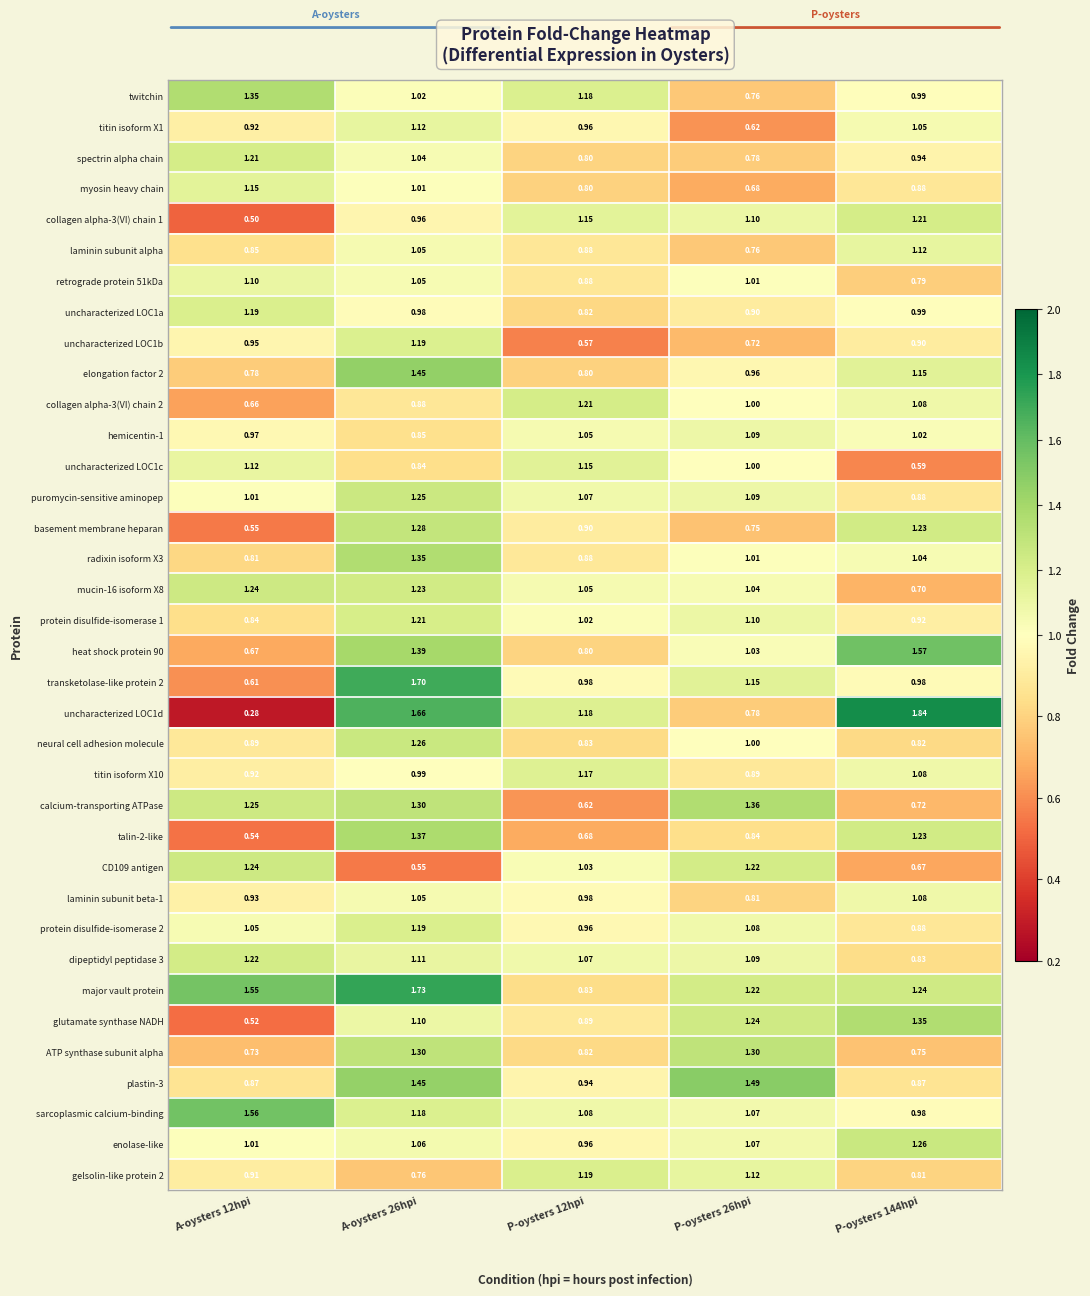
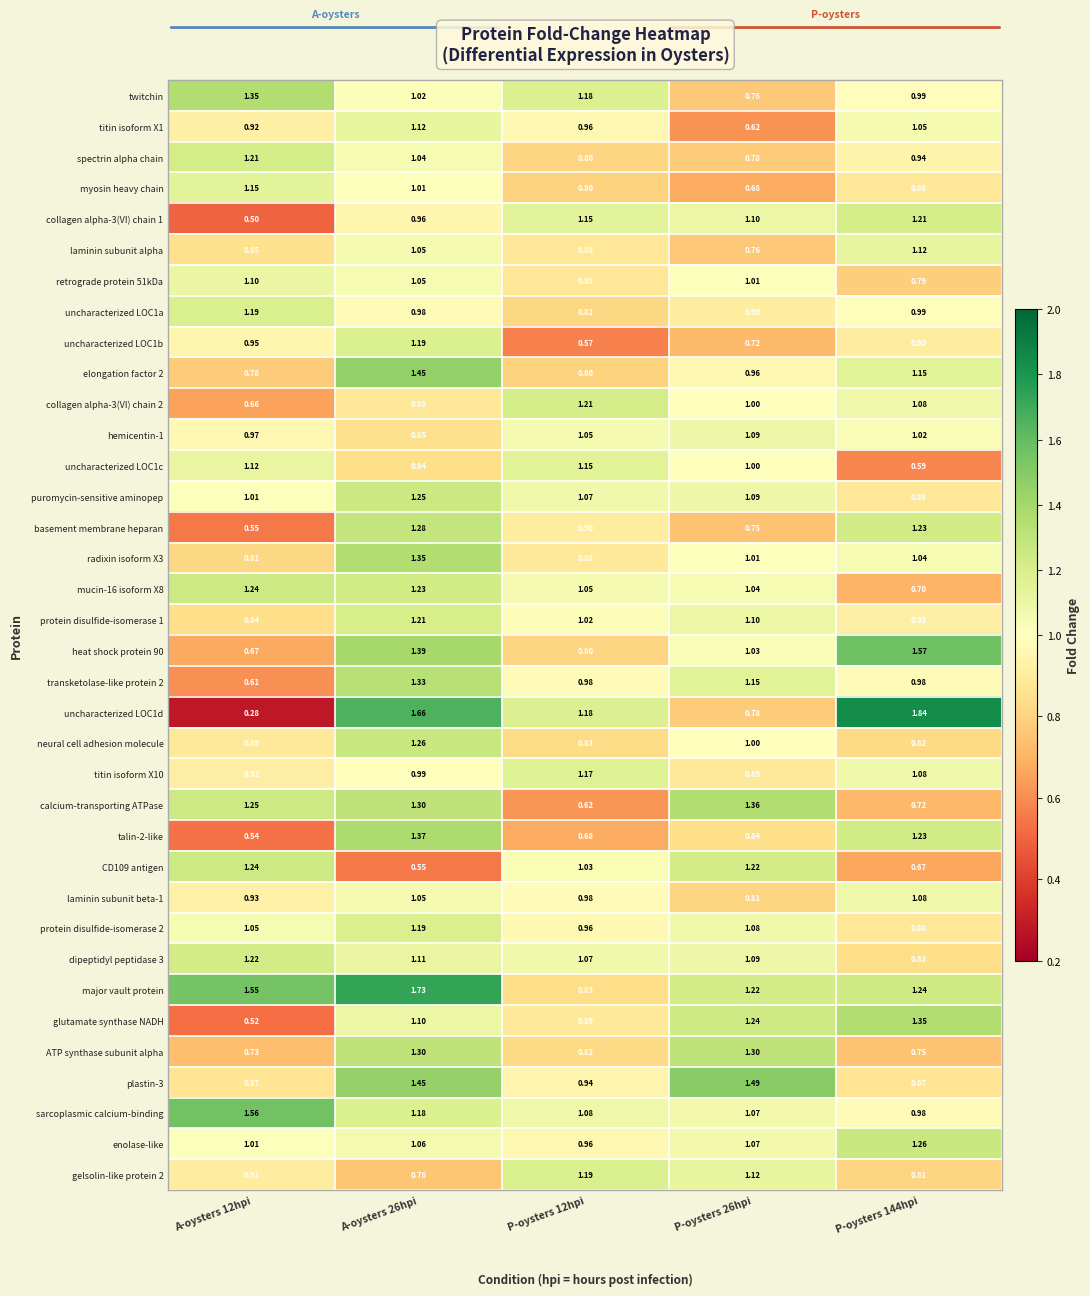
  {
    "twitchin": {
      "A-oysters 12hpi": 1.35,
      "A-oysters 26hpi": 1.02,
      "P-oysters 12hpi": 1.18,
      "P-oysters 26hpi": 0.76,
      "P-oysters 144hpi": 0.99
    },
    "titin isoform X1": {
      "A-oysters 12hpi": 0.92,
      "A-oysters 26hpi": 1.12,
      "P-oysters 12hpi": 0.96,
      "P-oysters 26hpi": 0.62,
      "P-oysters 144hpi": 1.05
    },
    "spectrin alpha chain": {
      "A-oysters 12hpi": 1.21,
      "A-oysters 26hpi": 1.04,
      "P-oysters 12hpi": 0.80,
      "P-oysters 26hpi": 0.78,
      "P-oysters 144hpi": 0.94
    },
    "myosin heavy chain": {
      "A-oysters 12hpi": 1.15,
      "A-oysters 26hpi": 1.01,
      "P-oysters 12hpi": 0.80,
      "P-oysters 26hpi": 0.68,
      "P-oysters 144hpi": 0.88
    },
    "collagen alpha-3(VI) chain 1": {
      "A-oysters 12hpi": 0.50,
      "A-oysters 26hpi": 0.96,
      "P-oysters 12hpi": 1.15,
      "P-oysters 26hpi": 1.10,
      "P-oysters 144hpi": 1.21
    },
    "laminin subunit alpha": {
      "A-oysters 12hpi": 0.85,
      "A-oysters 26hpi": 1.05,
      "P-oysters 12hpi": 0.88,
      "P-oysters 26hpi": 0.76,
      "P-oysters 144hpi": 1.12
    },
    "retrograde protein 51kDa": {
      "A-oysters 12hpi": 1.10,
      "A-oysters 26hpi": 1.05,
      "P-oysters 12hpi": 0.88,
      "P-oysters 26hpi": 1.01,
      "P-oysters 144hpi": 0.79
    },
    "uncharacterized LOC1a": {
      "A-oysters 12hpi": 1.19,
      "A-oysters 26hpi": 0.98,
      "P-oysters 12hpi": 0.82,
      "P-oysters 26hpi": 0.90,
      "P-oysters 144hpi": 0.99
    },
    "uncharacterized LOC1b": {
      "A-oysters 12hpi": 0.95,
      "A-oysters 26hpi": 1.19,
      "P-oysters 12hpi": 0.57,
      "P-oysters 26hpi": 0.72,
      "P-oysters 144hpi": 0.90
    },
    "elongation factor 2": {
      "A-oysters 12hpi": 0.78,
      "A-oysters 26hpi": 1.45,
      "P-oysters 12hpi": 0.80,
      "P-oysters 26hpi": 0.96,
      "P-oysters 144hpi": 1.15
    },
    "collagen alpha-3(VI) chain 2": {
      "A-oysters 12hpi": 0.66,
      "A-oysters 26hpi": 0.88,
      "P-oysters 12hpi": 1.21,
      "P-oysters 26hpi": 1.00,
      "P-oysters 144hpi": 1.08
    },
    "hemicentin-1": {
      "A-oysters 12hpi": 0.97,
      "A-oysters 26hpi": 0.85,
      "P-oysters 12hpi": 1.05,
      "P-oysters 26hpi": 1.09,
      "P-oysters 144hpi": 1.02
    },
    "uncharacterized LOC1c": {
      "A-oysters 12hpi": 1.12,
      "A-oysters 26hpi": 0.84,
      "P-oysters 12hpi": 1.15,
      "P-oysters 26hpi": 1.00,
      "P-oysters 144hpi": 0.59
    },
    "puromycin-sensitive aminopep": {
      "A-oysters 12hpi": 1.01,
      "A-oysters 26hpi": 1.25,
      "P-oysters 12hpi": 1.07,
      "P-oysters 26hpi": 1.09,
      "P-oysters 144hpi": 0.88
    },
    "basement membrane heparan": {
      "A-oysters 12hpi": 0.55,
      "A-oysters 26hpi": 1.28,
      "P-oysters 12hpi": 0.90,
      "P-oysters 26hpi": 0.75,
      "P-oysters 144hpi": 1.23
    },
    "radixin isoform X3": {
      "A-oysters 12hpi": 0.81,
      "A-oysters 26hpi": 1.35,
      "P-oysters 12hpi": 0.88,
      "P-oysters 26hpi": 1.01,
      "P-oysters 144hpi": 1.04
    },
    "mucin-16 isoform X8": {
      "A-oysters 12hpi": 1.24,
      "A-oysters 26hpi": 1.23,
      "P-oysters 12hpi": 1.05,
      "P-oysters 26hpi": 1.04,
      "P-oysters 144hpi": 0.70
    },
    "protein disulfide-isomerase 1": {
      "A-oysters 12hpi": 0.84,
      "A-oysters 26hpi": 1.21,
      "P-oysters 12hpi": 1.02,
      "P-oysters 26hpi": 1.10,
      "P-oysters 144hpi": 0.92
    },
    "heat shock protein 90": {
      "A-oysters 12hpi": 0.67,
      "A-oysters 26hpi": 1.39,
      "P-oysters 12hpi": 0.80,
      "P-oysters 26hpi": 1.03,
      "P-oysters 144hpi": 1.57
    },
    "transketolase-like protein 2": {
      "A-oysters 12hpi": 0.61,
-     "A-oysters 26hpi": 1.70,
+     "A-oysters 26hpi": 1.33,
      "P-oysters 12hpi": 0.98,
      "P-oysters 26hpi": 1.15,
      "P-oysters 144hpi": 0.98
    },
    "uncharacterized LOC1d": {
      "A-oysters 12hpi": 0.28,
      "A-oysters 26hpi": 1.66,
      "P-oysters 12hpi": 1.18,
      "P-oysters 26hpi": 0.78,
      "P-oysters 144hpi": 1.84
    },
    "neural cell adhesion molecule": {
      "A-oysters 12hpi": 0.89,
      "A-oysters 26hpi": 1.26,
      "P-oysters 12hpi": 0.83,
      "P-oysters 26hpi": 1.00,
      "P-oysters 144hpi": 0.82
    },
    "titin isoform X10": {
      "A-oysters 12hpi": 0.92,
      "A-oysters 26hpi": 0.99,
      "P-oysters 12hpi": 1.17,
      "P-oysters 26hpi": 0.89,
      "P-oysters 144hpi": 1.08
    },
    "calcium-transporting ATPase": {
      "A-oysters 12hpi": 1.25,
      "A-oysters 26hpi": 1.30,
      "P-oysters 12hpi": 0.62,
      "P-oysters 26hpi": 1.36,
      "P-oysters 144hpi": 0.72
    },
    "talin-2-like": {
      "A-oysters 12hpi": 0.54,
      "A-oysters 26hpi": 1.37,
      "P-oysters 12hpi": 0.68,
      "P-oysters 26hpi": 0.84,
      "P-oysters 144hpi": 1.23
    },
    "CD109 antigen": {
      "A-oysters 12hpi": 1.24,
      "A-oysters 26hpi": 0.55,
      "P-oysters 12hpi": 1.03,
      "P-oysters 26hpi": 1.22,
      "P-oysters 144hpi": 0.67
    },
    "laminin subunit beta-1": {
      "A-oysters 12hpi": 0.93,
      "A-oysters 26hpi": 1.05,
      "P-oysters 12hpi": 0.98,
      "P-oysters 26hpi": 0.81,
      "P-oysters 144hpi": 1.08
    },
    "protein disulfide-isomerase 2": {
      "A-oysters 12hpi": 1.05,
      "A-oysters 26hpi": 1.19,
      "P-oysters 12hpi": 0.96,
      "P-oysters 26hpi": 1.08,
      "P-oysters 144hpi": 0.88
    },
    "dipeptidyl peptidase 3": {
      "A-oysters 12hpi": 1.22,
      "A-oysters 26hpi": 1.11,
      "P-oysters 12hpi": 1.07,
      "P-oysters 26hpi": 1.09,
      "P-oysters 144hpi": 0.83
    },
    "major vault protein": {
      "A-oysters 12hpi": 1.55,
      "A-oysters 26hpi": 1.73,
      "P-oysters 12hpi": 0.83,
      "P-oysters 26hpi": 1.22,
      "P-oysters 144hpi": 1.24
    },
    "glutamate synthase NADH": {
      "A-oysters 12hpi": 0.52,
      "A-oysters 26hpi": 1.10,
      "P-oysters 12hpi": 0.89,
      "P-oysters 26hpi": 1.24,
      "P-oysters 144hpi": 1.35
    },
    "ATP synthase subunit alpha": {
      "A-oysters 12hpi": 0.73,
      "A-oysters 26hpi": 1.30,
      "P-oysters 12hpi": 0.82,
      "P-oysters 26hpi": 1.30,
      "P-oysters 144hpi": 0.75
    },
    "plastin-3": {
      "A-oysters 12hpi": 0.87,
      "A-oysters 26hpi": 1.45,
      "P-oysters 12hpi": 0.94,
      "P-oysters 26hpi": 1.49,
      "P-oysters 144hpi": 0.87
    },
    "sarcoplasmic calcium-binding": {
      "A-oysters 12hpi": 1.56,
      "A-oysters 26hpi": 1.18,
      "P-oysters 12hpi": 1.08,
      "P-oysters 26hpi": 1.07,
      "P-oysters 144hpi": 0.98
    },
    "enolase-like": {
      "A-oysters 12hpi": 1.01,
      "A-oysters 26hpi": 1.06,
      "P-oysters 12hpi": 0.96,
      "P-oysters 26hpi": 1.07,
      "P-oysters 144hpi": 1.26
    },
    "gelsolin-like protein 2": {
      "A-oysters 12hpi": 0.91,
      "A-oysters 26hpi": 0.76,
      "P-oysters 12hpi": 1.19,
      "P-oysters 26hpi": 1.12,
      "P-oysters 144hpi": 0.81
    }
  }
